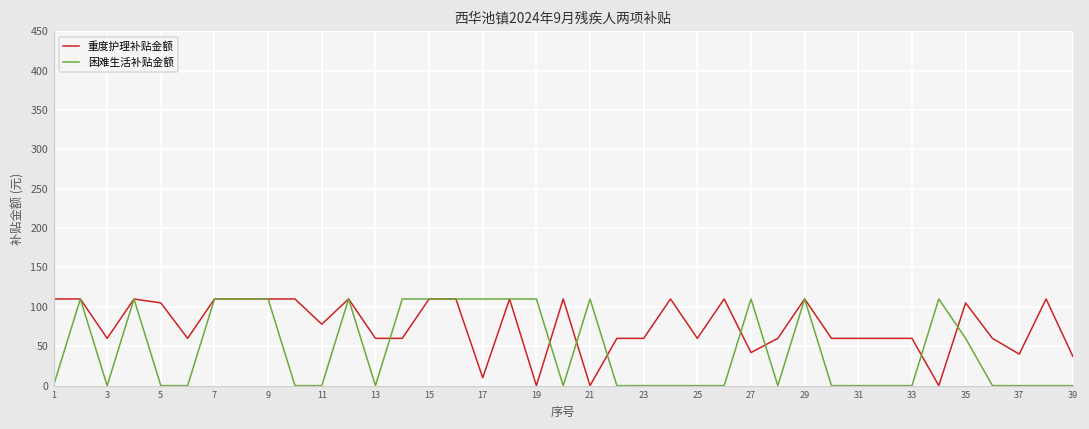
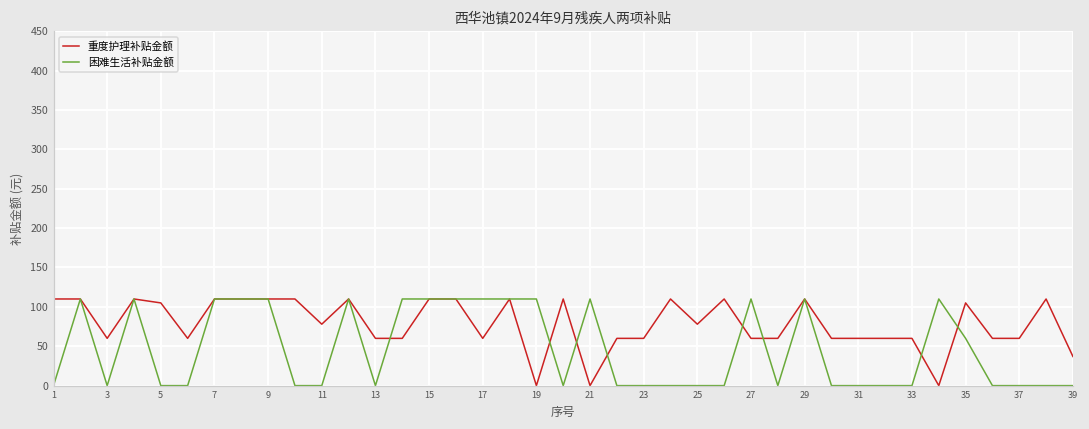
  {
    "重度护理补贴金额": {
      "1": 110,
      "3": 60,
      "5": 110,
      "11": 80,
      "13": 60,
-     "17": 10,
+     "17": 60,
      "19": 0,
      "21": 0,
      "23": 60,
-     "25": 60,
-     "27": 40,
+     "25": 80,
+     "27": 60,
      "31": 60,
      "33": 60,
      "35": 110,
-     "37": 40,
+     "37": 60,
      "39": 40
    },
    "困难生活补贴金额": {
      "1": 0,
      "3": 0,
      "5": 0,
      "11": 0,
      "13": 0,
      "17": 110,
      "19": 110,
      "21": 110,
      "23": 0,
      "25": 0,
      "27": 110,
      "31": 0,
      "33": 0,
      "35": 60,
      "37": 0,
      "39": 0
    }
  }
